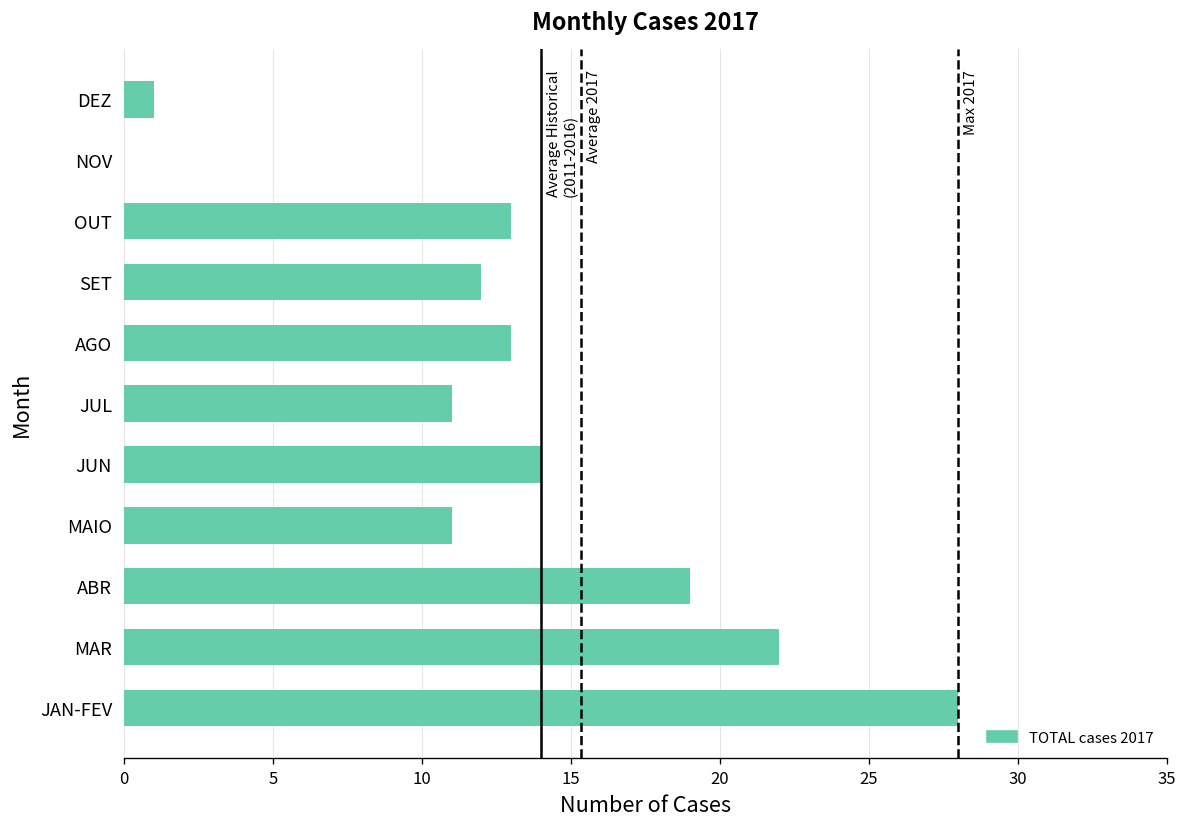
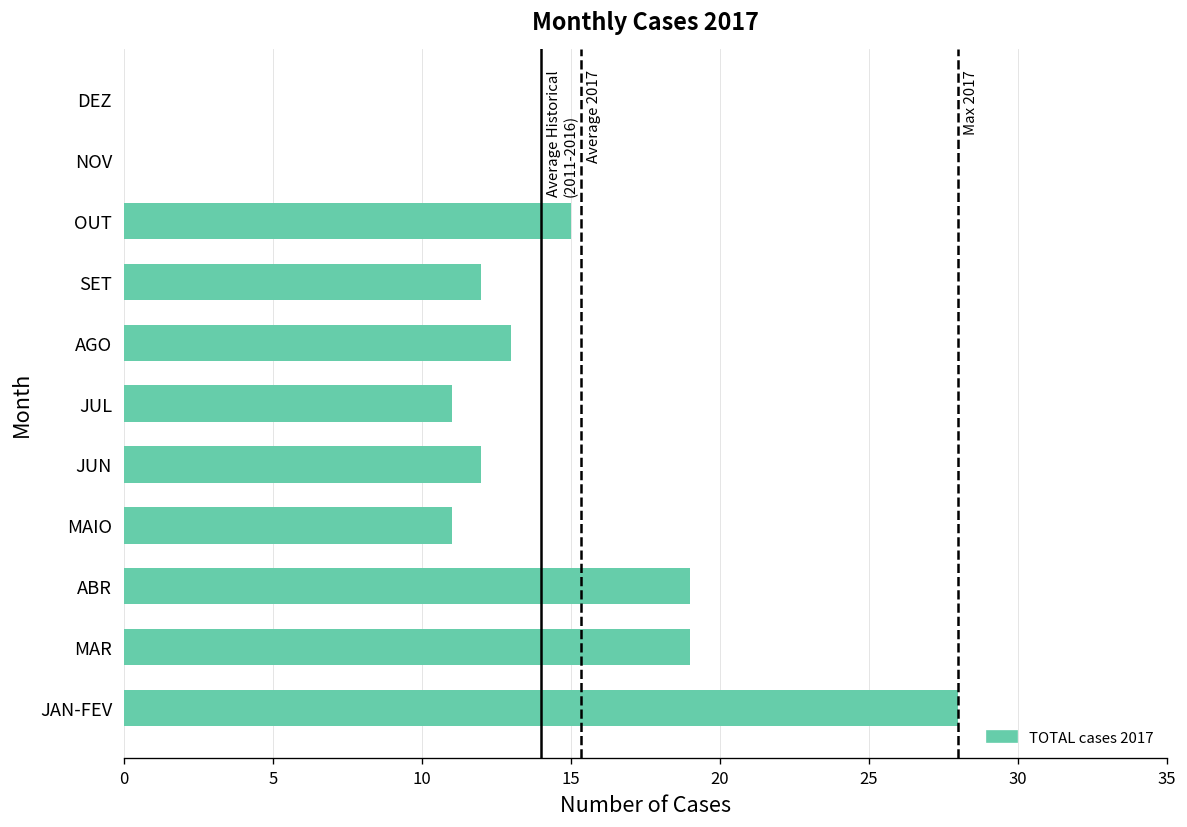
  {
-   "DEZ": 1,
+   "DEZ": 0,
    "NOV": 0,
-   "OUT": 13,
+   "OUT": 15,
    "SET": 12,
    "AGO": 13,
    "JUL": 11,
-   "JUN": 14,
+   "JUN": 12,
    "MAIO": 11,
    "ABR": 19,
-   "MAR": 22,
+   "MAR": 19,
    "JAN-FEV": 28
  }
